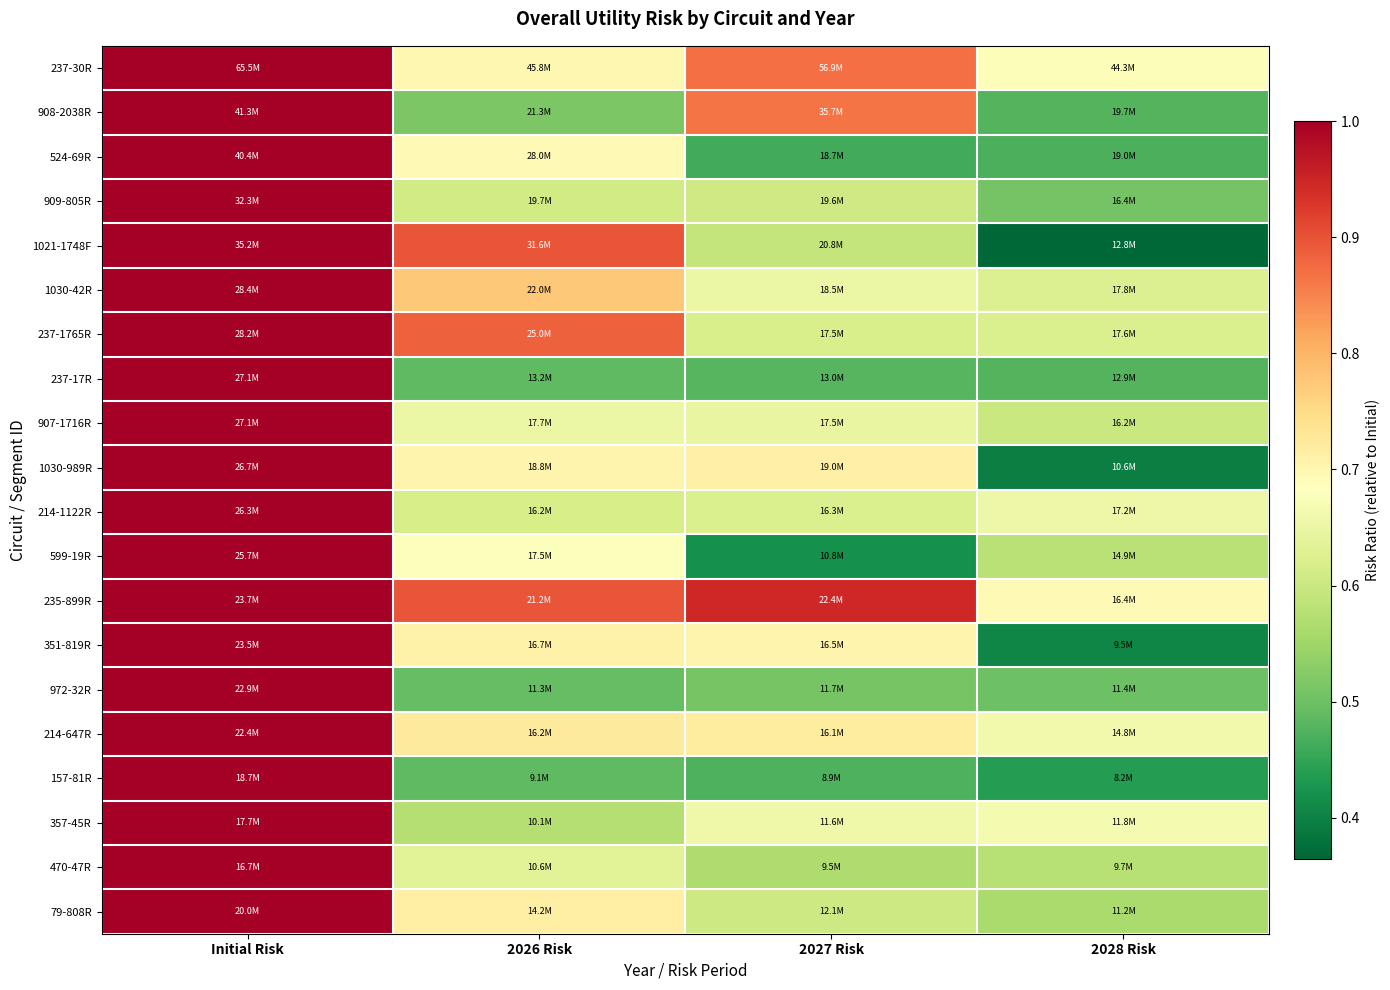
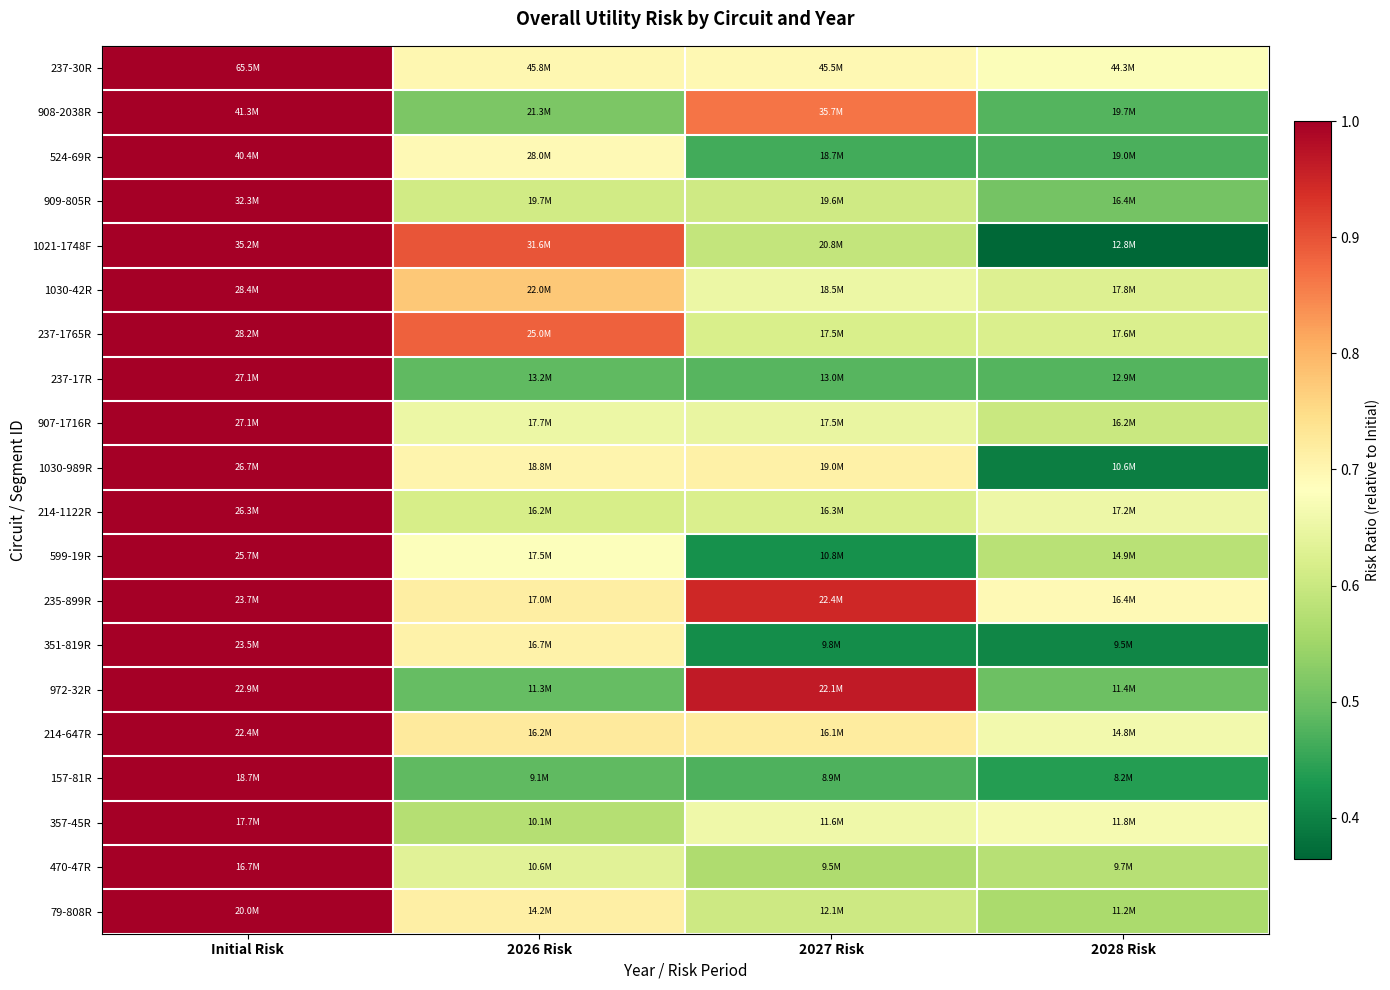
  {
    "237-30R": {
      "Initial Risk": "65.5M",
      "2026 Risk": "45.8M",
-     "2027 Risk": "56.9M",
+     "2027 Risk": "45.5M",
      "2028 Risk": "44.3M"
    },
    "908-2038R": {
      "Initial Risk": "41.3M",
      "2026 Risk": "21.3M",
      "2027 Risk": "35.7M",
      "2028 Risk": "19.7M"
    },
    "524-69R": {
      "Initial Risk": "40.4M",
      "2026 Risk": "28.0M",
      "2027 Risk": "18.7M",
      "2028 Risk": "19.0M"
    },
    "909-805R": {
      "Initial Risk": "32.3M",
      "2026 Risk": "19.7M",
      "2027 Risk": "19.6M",
      "2028 Risk": "16.4M"
    },
    "1021-1748F": {
      "Initial Risk": "35.2M",
      "2026 Risk": "31.6M",
      "2027 Risk": "20.8M",
      "2028 Risk": "12.8M"
    },
    "1030-42R": {
      "Initial Risk": "28.4M",
      "2026 Risk": "22.0M",
      "2027 Risk": "18.5M",
      "2028 Risk": "17.8M"
    },
    "237-1765R": {
      "Initial Risk": "28.2M",
      "2026 Risk": "25.0M",
      "2027 Risk": "17.5M",
      "2028 Risk": "17.6M"
    },
    "237-17R": {
      "Initial Risk": "27.1M",
      "2026 Risk": "13.2M",
      "2027 Risk": "13.0M",
      "2028 Risk": "12.9M"
    },
    "907-1716R": {
      "Initial Risk": "27.1M",
      "2026 Risk": "17.7M",
      "2027 Risk": "17.5M",
      "2028 Risk": "16.2M"
    },
    "1030-989R": {
      "Initial Risk": "26.7M",
      "2026 Risk": "18.8M",
      "2027 Risk": "19.0M",
      "2028 Risk": "10.6M"
    },
    "214-1122R": {
      "Initial Risk": "26.3M",
      "2026 Risk": "16.2M",
      "2027 Risk": "16.3M",
      "2028 Risk": "17.2M"
    },
    "599-19R": {
      "Initial Risk": "25.7M",
      "2026 Risk": "17.5M",
      "2027 Risk": "10.8M",
      "2028 Risk": "14.9M"
    },
    "235-899R": {
      "Initial Risk": "23.7M",
-     "2026 Risk": "21.2M",
+     "2026 Risk": "17.0M",
      "2027 Risk": "22.4M",
      "2028 Risk": "16.4M"
    },
    "351-819R": {
      "Initial Risk": "23.5M",
      "2026 Risk": "16.7M",
-     "2027 Risk": "16.5M",
+     "2027 Risk": "9.8M",
      "2028 Risk": "9.5M"
    },
    "972-32R": {
      "Initial Risk": "22.9M",
      "2026 Risk": "11.3M",
-     "2027 Risk": "11.7M",
+     "2027 Risk": "22.1M",
      "2028 Risk": "11.4M"
    },
    "214-647R": {
      "Initial Risk": "22.4M",
      "2026 Risk": "16.2M",
      "2027 Risk": "16.1M",
      "2028 Risk": "14.8M"
    },
    "157-81R": {
      "Initial Risk": "18.7M",
      "2026 Risk": "9.1M",
      "2027 Risk": "8.9M",
      "2028 Risk": "8.2M"
    },
    "357-45R": {
      "Initial Risk": "17.7M",
      "2026 Risk": "10.1M",
      "2027 Risk": "11.6M",
      "2028 Risk": "11.8M"
    },
    "470-47R": {
      "Initial Risk": "16.7M",
      "2026 Risk": "10.6M",
      "2027 Risk": "9.5M",
      "2028 Risk": "9.7M"
    },
    "79-808R": {
      "Initial Risk": "20.0M",
      "2026 Risk": "14.2M",
      "2027 Risk": "12.1M",
      "2028 Risk": "11.2M"
    }
  }
